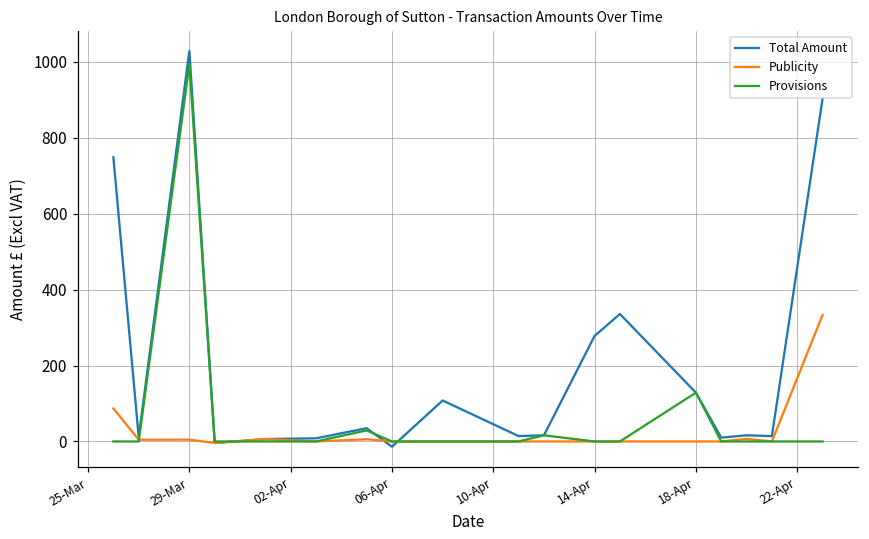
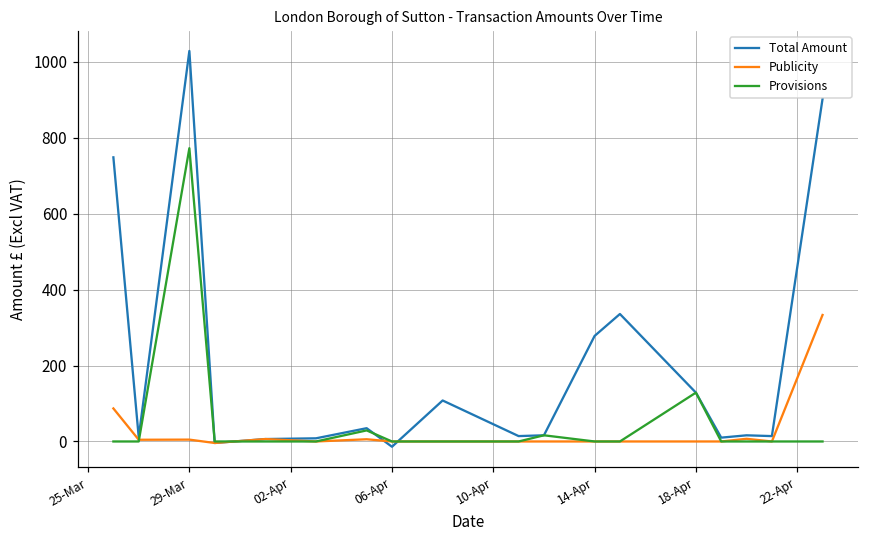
  {
    "Total Amount": {
      "29-Mar": 1030,
      "06-Apr": -10,
      "14-Apr": 280
    },
    "Publicity": {
      "29-Mar": 0,
      "18-Apr": 0
    },
    "Provisions": {
-     "29-Mar": 990
+     "29-Mar": 770
    }
  }
